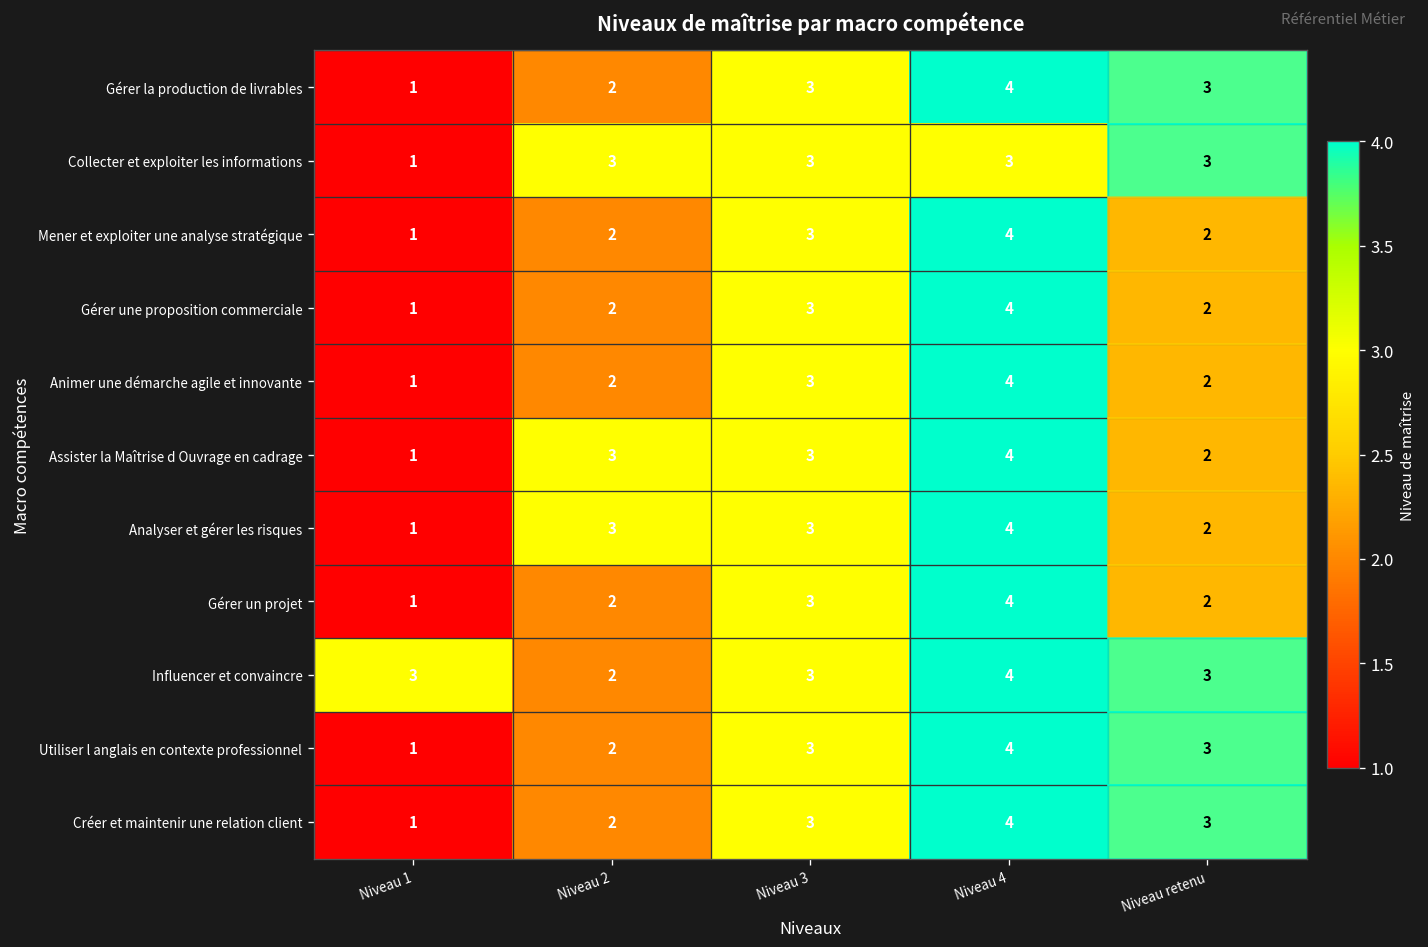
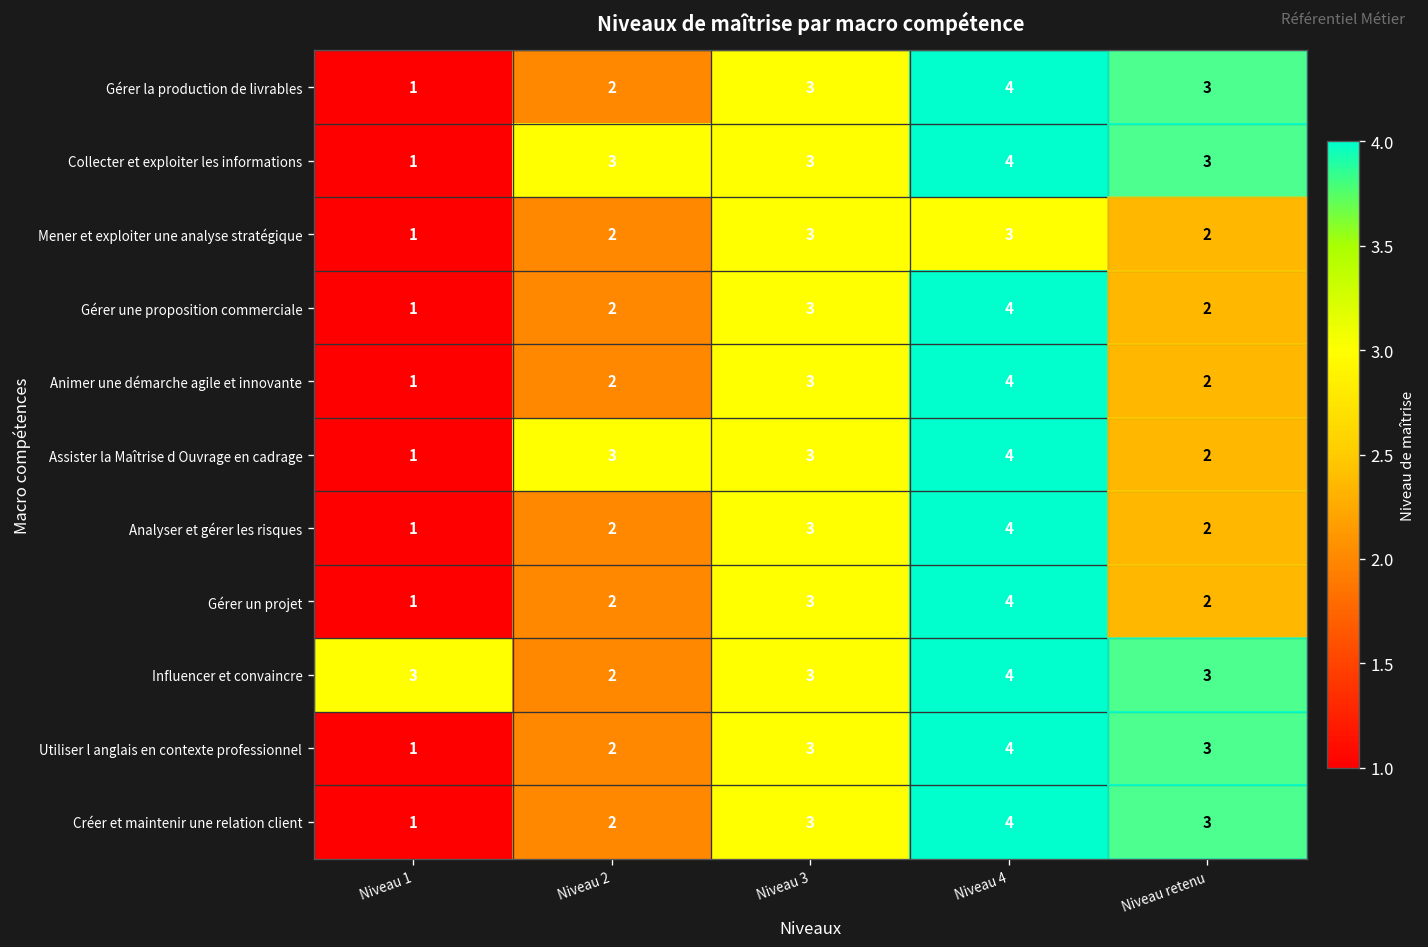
  {
    "Gérer la production de livrables": {
      "Niveau 1": 1,
      "Niveau 2": 2,
      "Niveau 3": 3,
      "Niveau 4": 4
    },
    "Collecter et exploiter les informations": {
      "Niveau 1": 1,
      "Niveau 2": 3,
      "Niveau 3": 3,
-     "Niveau 4": 3
+     "Niveau 4": 4
    },
    "Mener et exploiter une analyse stratégique": {
      "Niveau 1": 1,
      "Niveau 2": 2,
      "Niveau 3": 3,
-     "Niveau 4": 4
+     "Niveau 4": 3
    },
    "Gérer une proposition commerciale": {
      "Niveau 1": 1,
      "Niveau 2": 2,
      "Niveau 3": 3,
      "Niveau 4": 4
    },
    "Animer une démarche agile et innovante": {
      "Niveau 1": 1,
      "Niveau 2": 2,
      "Niveau 3": 3,
      "Niveau 4": 4
    },
    "Assister la Maîtrise d Ouvrage en cadrage": {
      "Niveau 1": 1,
      "Niveau 2": 3,
      "Niveau 3": 3,
      "Niveau 4": 4
    },
    "Analyser et gérer les risques": {
      "Niveau 1": 1,
-     "Niveau 2": 3,
+     "Niveau 2": 2,
      "Niveau 3": 3,
      "Niveau 4": 4
    },
    "Gérer un projet": {
      "Niveau 1": 1,
      "Niveau 2": 2,
      "Niveau 3": 3,
      "Niveau 4": 4
    },
    "Influencer et convaincre": {
      "Niveau 1": 3,
      "Niveau 2": 2,
      "Niveau 3": 3,
      "Niveau 4": 4
    },
    "Utiliser l anglais en contexte professionnel": {
      "Niveau 1": 1,
      "Niveau 2": 2,
      "Niveau 3": 3,
      "Niveau 4": 4
    },
    "Créer et maintenir une relation client": {
      "Niveau 1": 1,
      "Niveau 2": 2,
      "Niveau 3": 3,
      "Niveau 4": 4
    }
  }
